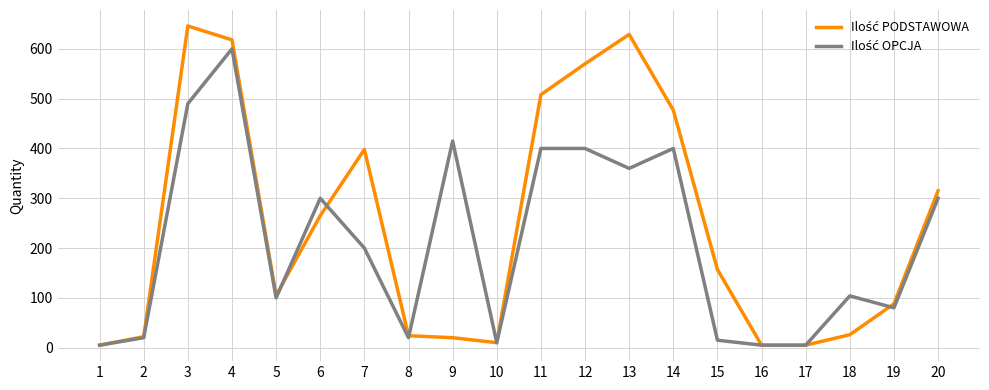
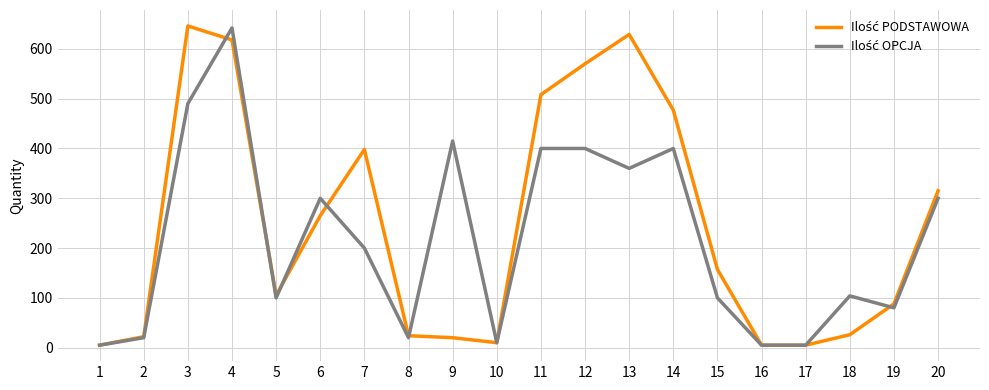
  {
    "Ilość PODSTAWOWA": {
      "3": 650,
      "4": 620,
      "6": 270,
      "7": 400,
      "9": 20,
      "11": 510,
      "12": 570,
      "13": 630,
      "14": 480,
      "15": 160,
      "18": 30,
      "19": 90,
      "20": 320
    },
    "Ilość OPCJA": {
      "3": 490,
-     "4": 600,
+     "4": 640,
      "6": 300,
      "7": 200,
      "9": 420,
      "11": 400,
      "12": 400,
      "13": 360,
      "14": 400,
-     "15": 20,
+     "15": 100,
      "18": 100,
      "19": 80,
      "20": 300
    }
  }
